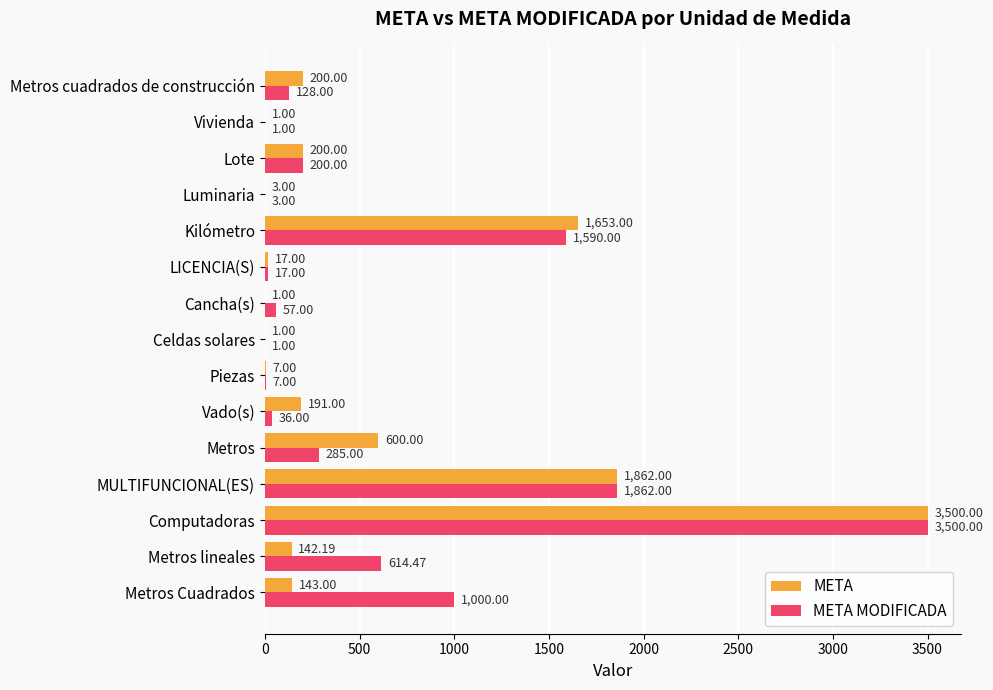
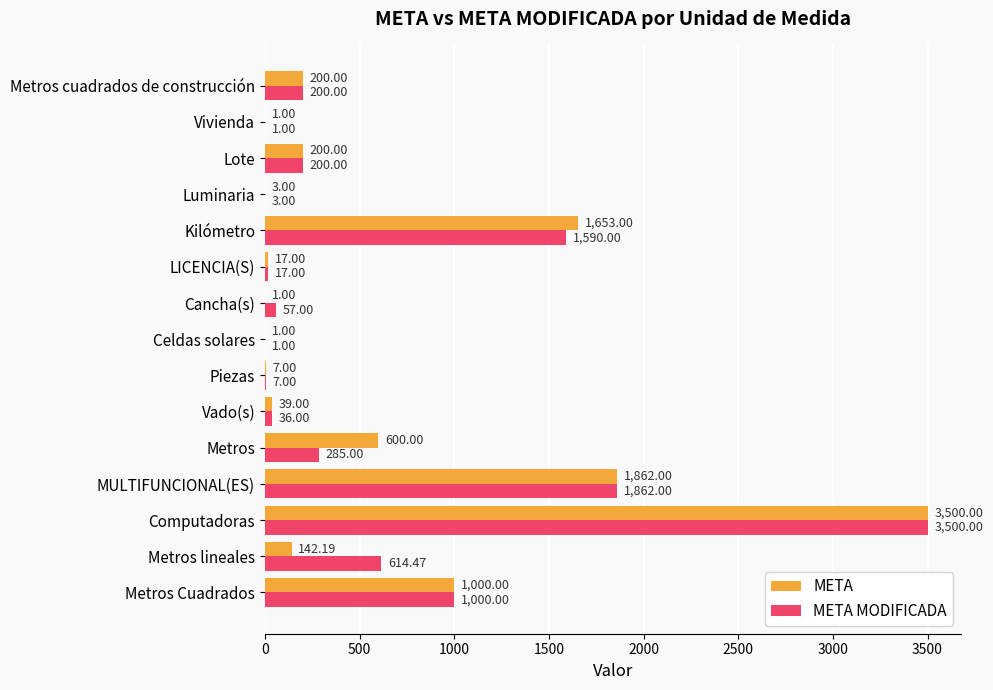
  {
    "META": {
      "Metros cuadrados de construcción": "200.00",
      "Vivienda": "1.00",
      "Lote": "200.00",
      "Luminaria": "3.00",
      "Kilómetro": "1,653.00",
      "LICENCIA(S)": "17.00",
      "Cancha(s)": "1.00",
      "Celdas solares": "1.00",
      "Piezas": "7.00",
-     "Vado(s)": "191.00",
+     "Vado(s)": "39.00",
      "Metros": "600.00",
      "MULTIFUNCIONAL(ES)": "1,862.00",
      "Computadoras": "3,500.00",
      "Metros lineales": "142.19",
-     "Metros Cuadrados": "143.00"
+     "Metros Cuadrados": "1,000.00"
    },
    "META MODIFICADA": {
-     "Metros cuadrados de construcción": "128.00",
+     "Metros cuadrados de construcción": "200.00",
      "Vivienda": "1.00",
      "Lote": "200.00",
      "Luminaria": "3.00",
      "Kilómetro": "1,590.00",
      "LICENCIA(S)": "17.00",
      "Cancha(s)": "57.00",
      "Celdas solares": "1.00",
      "Piezas": "7.00",
      "Vado(s)": "36.00",
      "Metros": "285.00",
      "MULTIFUNCIONAL(ES)": "1,862.00",
      "Computadoras": "3,500.00",
      "Metros lineales": "614.47",
      "Metros Cuadrados": "1,000.00"
    }
  }
